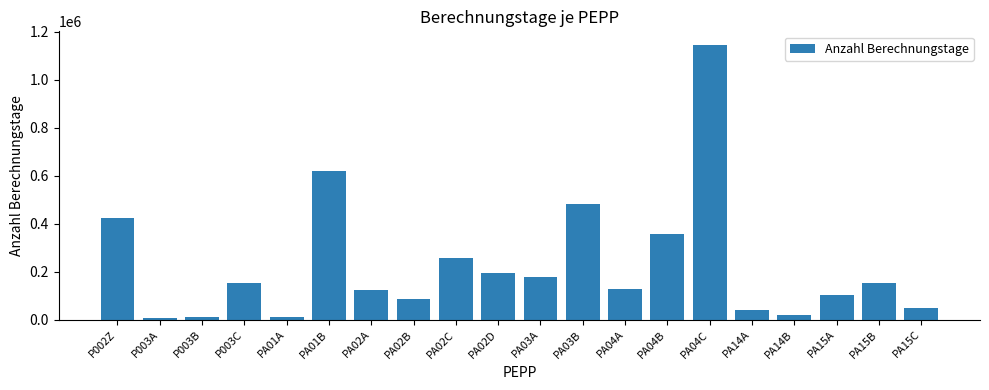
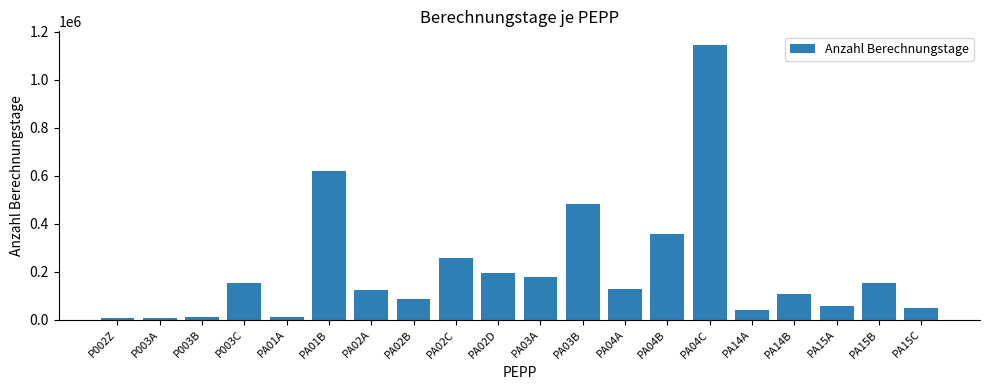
  {
-   "P002Z": 430000,
+   "P002Z": 10000,
    "P003B": 10000,
    "P003C": 150000,
    "PA01A": 10000,
    "PA01B": 620000,
    "PA02A": 120000,
    "PA02B": 90000,
    "PA02C": 260000,
    "PA02D": 190000,
    "PA03A": 180000,
    "PA03B": 480000,
    "PA04A": 130000,
    "PA04B": 360000,
    "PA04C": 1140000,
    "PA14A": 40000,
-   "PA14B": 20000,
-   "PA15A": 100000,
+   "PA14B": 110000,
+   "PA15A": 60000,
    "PA15B": 150000,
    "PA15C": 50000
  }
